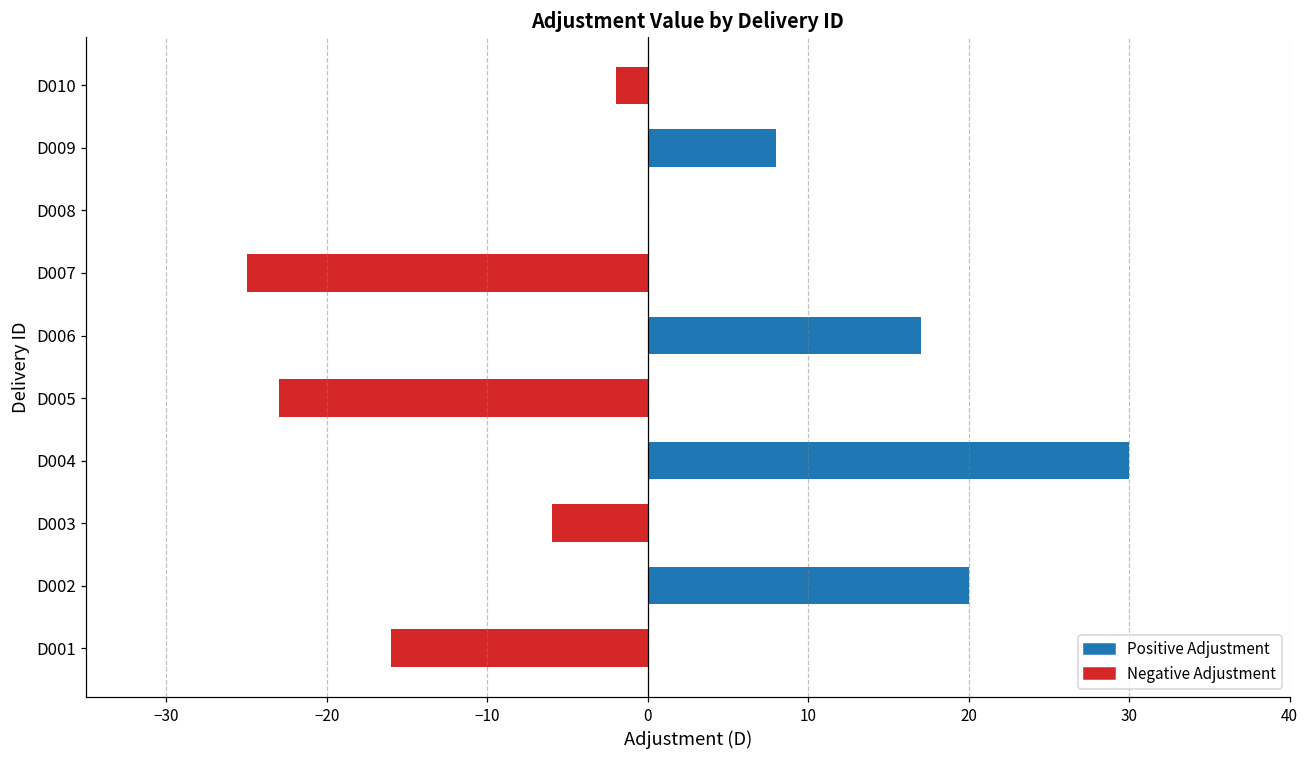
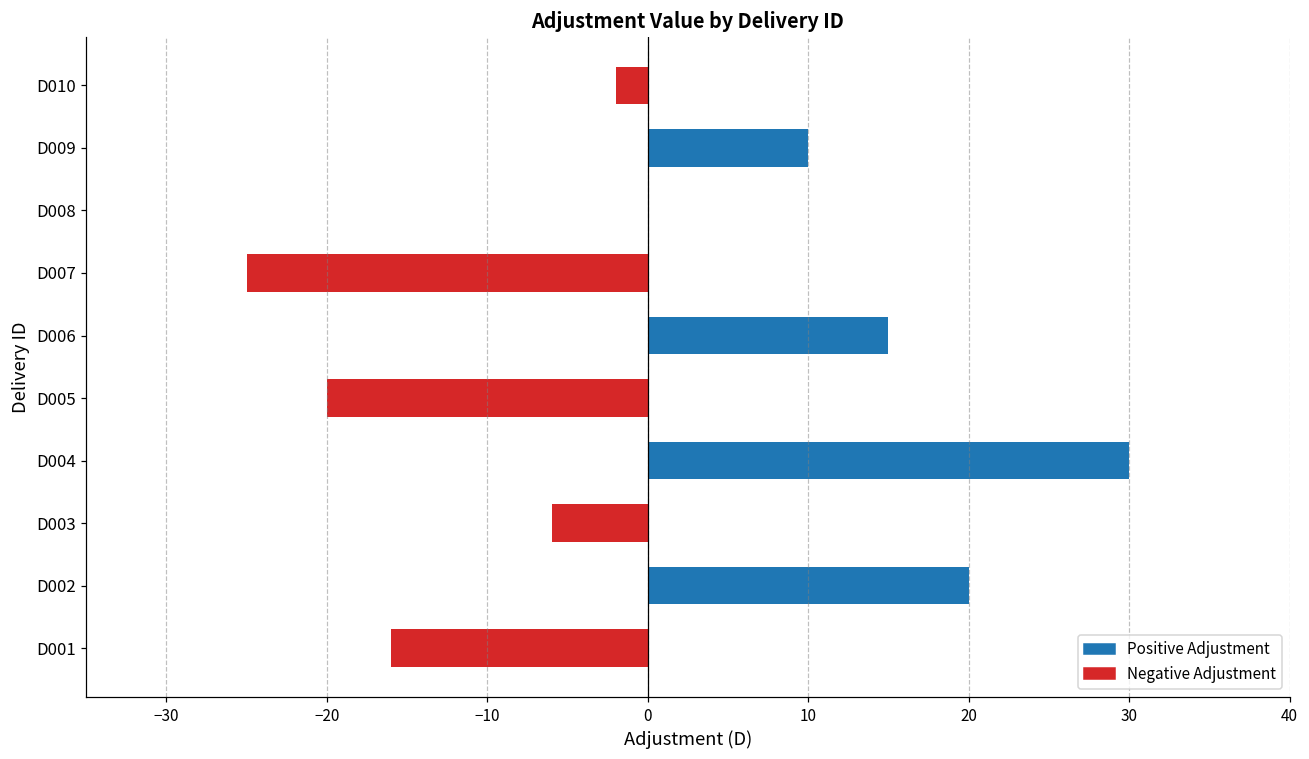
  {
    "D010": -2,
-   "D009": 8,
+   "D009": 10,
    "D008": 0,
    "D007": -25,
-   "D006": 17,
-   "D005": -23,
+   "D006": 15,
+   "D005": -20,
    "D004": 30,
    "D003": -6,
    "D002": 20,
    "D001": -16
  }
